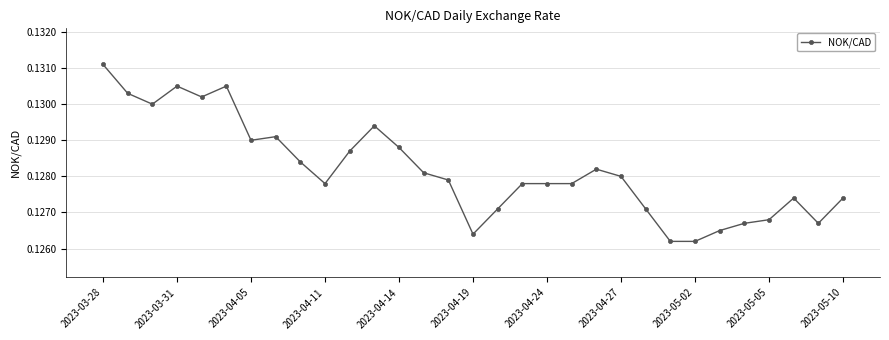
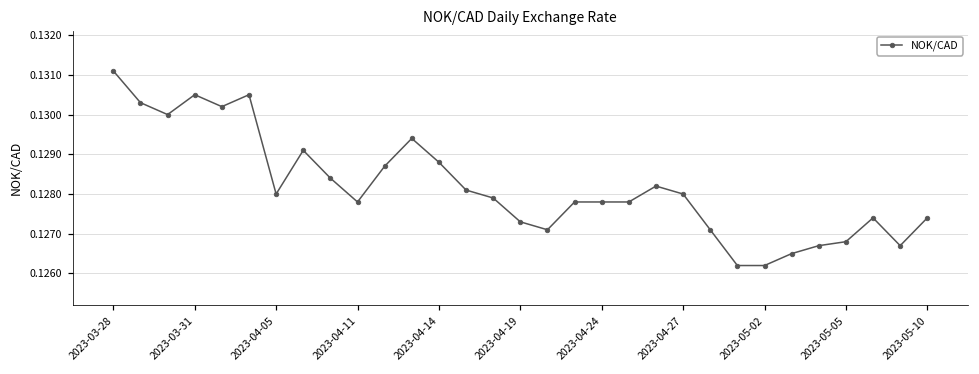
  {
    "2023-03-28": 0.1311,
    "2023-03-31": 0.1305,
-   "2023-04-05": 0.129,
+   "2023-04-05": 0.128,
    "2023-04-11": 0.1278,
    "2023-04-14": 0.1288,
-   "2023-04-19": 0.1264,
+   "2023-04-19": 0.1273,
    "2023-04-24": 0.1278,
    "2023-04-27": 0.1280,
    "2023-05-02": 0.1262,
    "2023-05-05": 0.1268,
    "2023-05-10": 0.1274
  }
